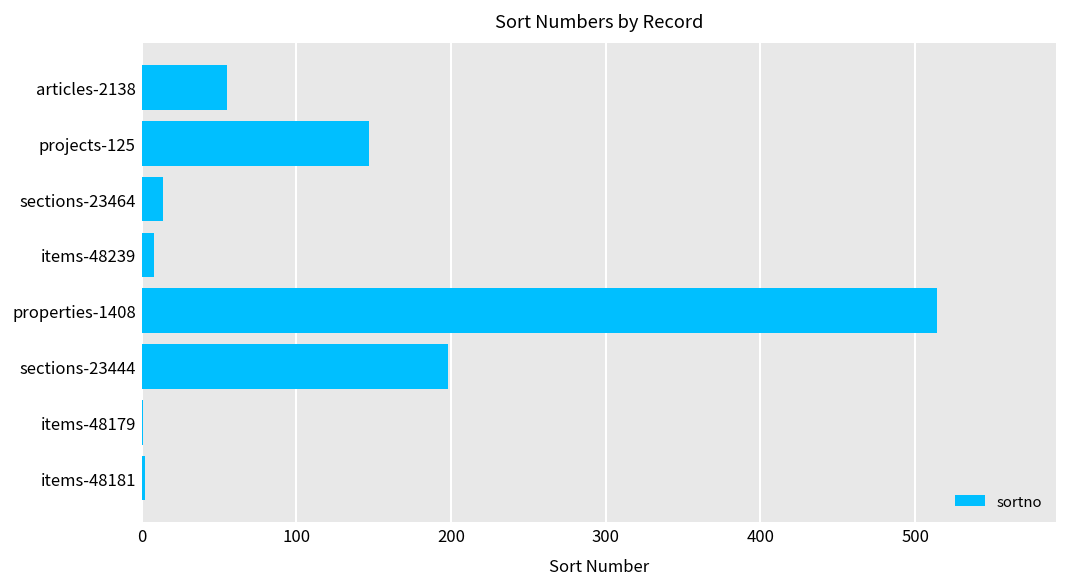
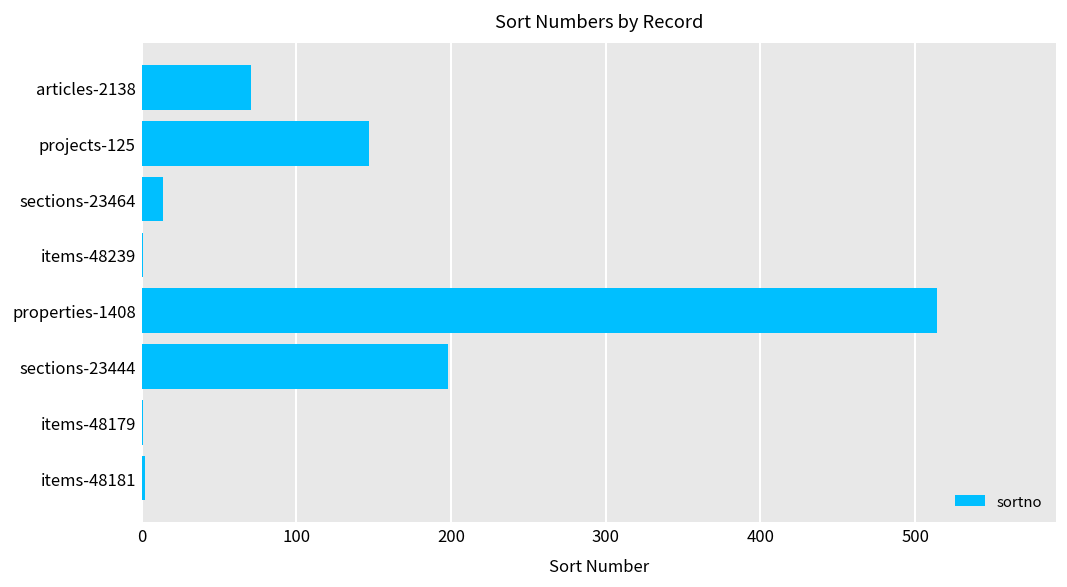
  {
-   "articles-2138": 55,
+   "articles-2138": 71,
    "projects-125": 147,
    "sections-23464": 14,
-   "items-48239": 8,
+   "items-48239": 1,
    "properties-1408": 514,
    "sections-23444": 198,
    "items-48181": 2
  }
